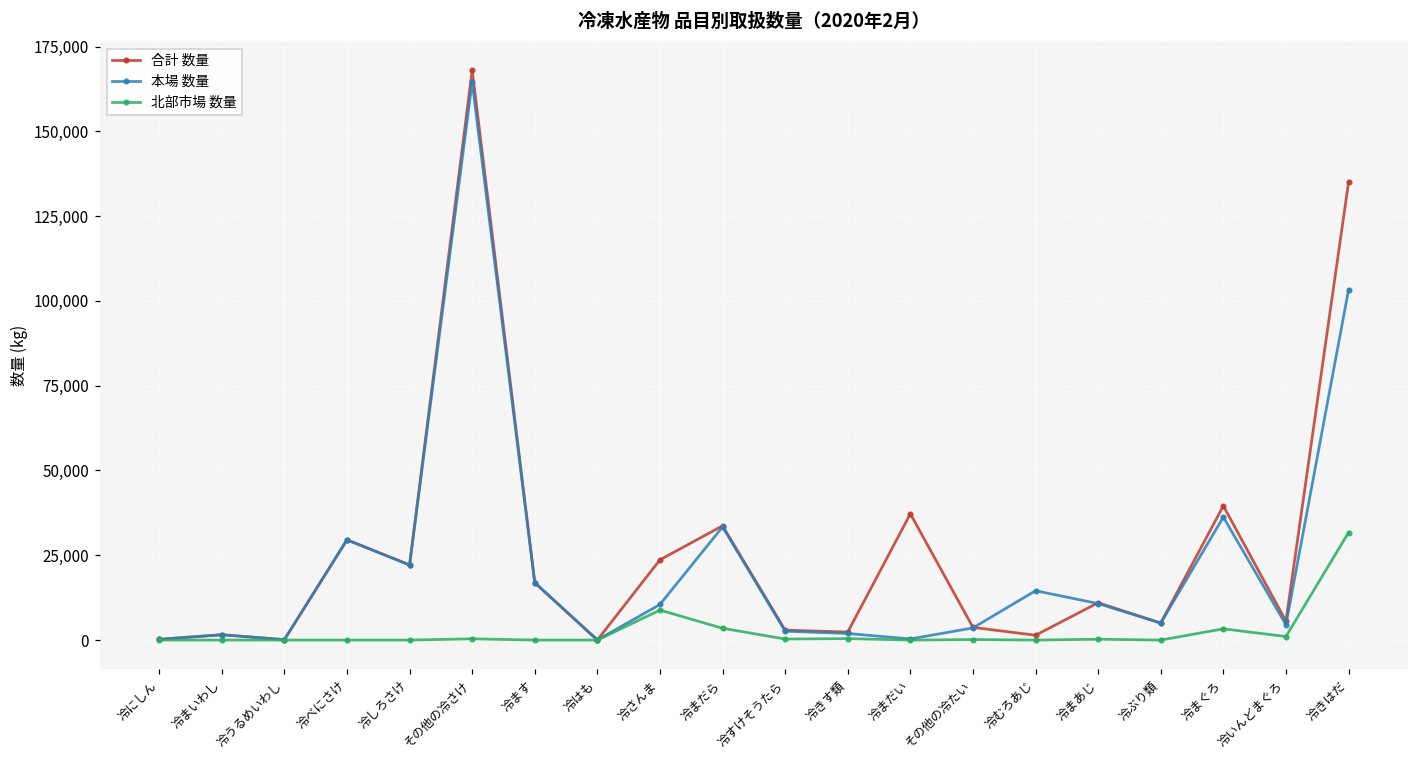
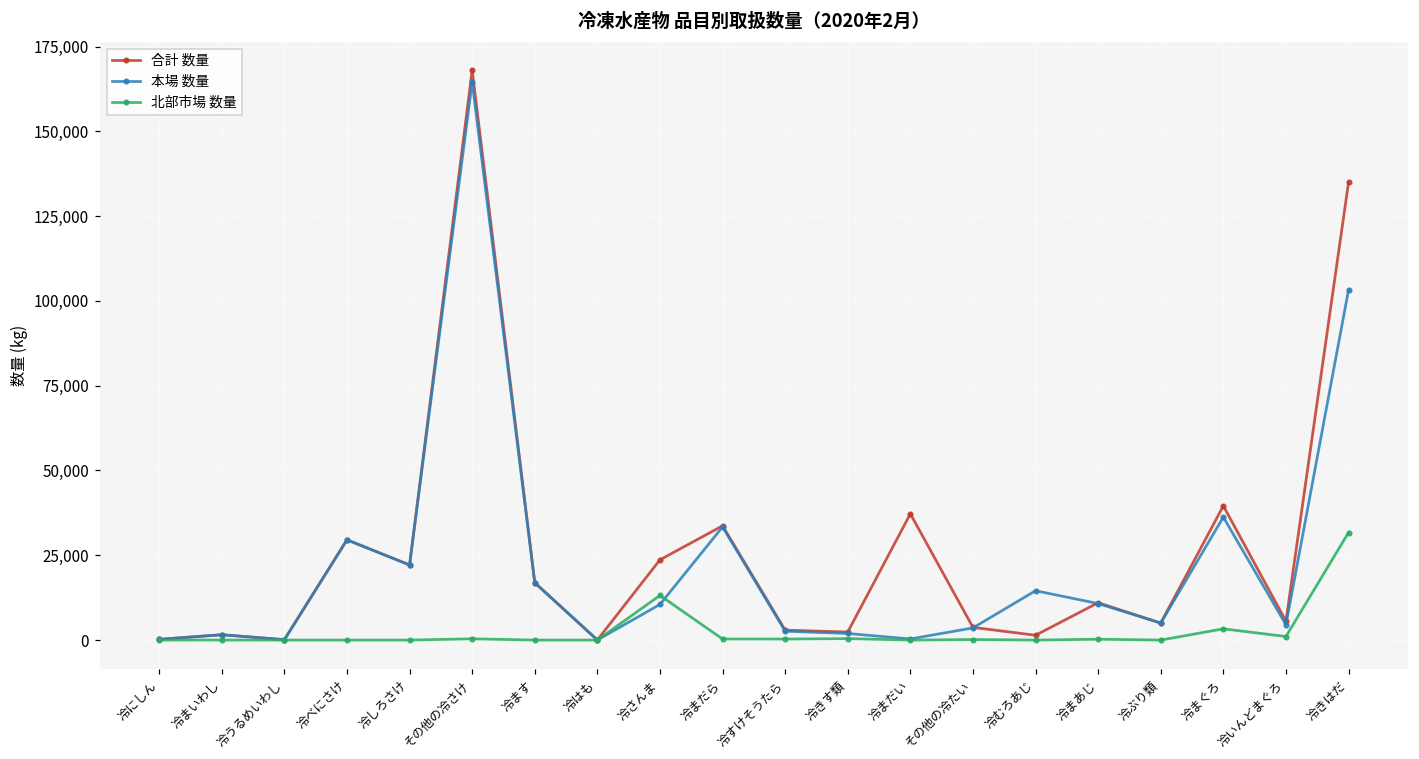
  {
    "合計 数量": {
      "その他の冷さけ": "168,000",
      "冷さんま": "24,000",
      "冷まだい": "37,000",
      "冷むろあじ": "1,000",
      "冷まぐろ": "40,000",
      "冷いんどまぐろ": "6,000",
      "冷きはだ": "135,000"
    },
    "本場 数量": {
      "その他の冷さけ": "165,000",
      "冷さんま": "11,000",
      "冷むろあじ": "15,000",
      "冷まぐろ": "36,000",
      "冷いんどまぐろ": "5,000",
      "冷きはだ": "103,000"
    },
    "北部市場 数量": {
      "冷まいわし": "0",
      "冷べにさけ": "0",
      "冷しろさけ": "0",
      "その他の冷さけ": "0",
      "冷ます": "0",
-     "冷さんま": "9,000",
-     "冷まだら": "3,000",
+     "冷さんま": "13,000",
+     "冷まだら": "0",
      "冷すけそうたら": "0",
      "冷きす類": "0",
      "その他の冷たい": "0",
      "冷むろあじ": "0",
      "冷まあじ": "0",
      "冷ぶり類": "0",
      "冷まぐろ": "3,000",
      "冷いんどまぐろ": "1,000",
      "冷きはだ": "32,000"
    }
  }
